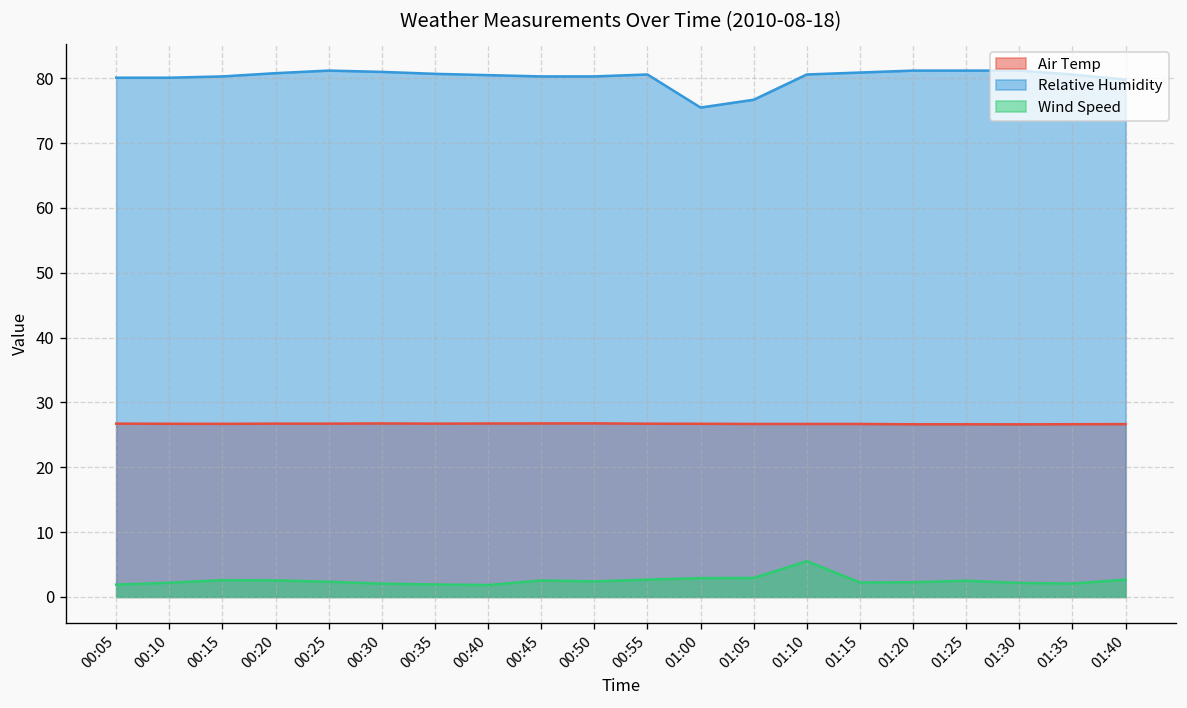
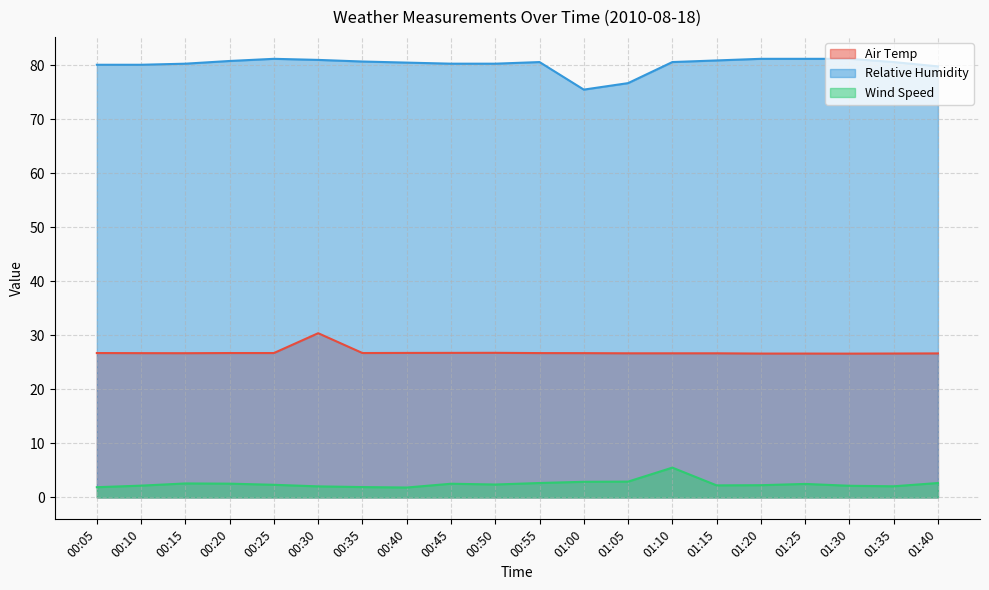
  {
    "Air Temp": {
      "00:05": 27,
      "00:10": 27,
      "00:15": 27,
      "00:20": 27,
      "00:25": 27,
-     "00:30": 27,
+     "00:30": 30,
      "00:35": 27,
      "00:40": 27,
      "00:45": 27,
      "00:50": 27,
      "00:55": 27,
      "01:00": 27,
      "01:05": 27,
      "01:10": 27,
      "01:15": 27,
      "01:20": 27,
      "01:25": 27,
      "01:30": 27,
      "01:35": 27,
      "01:40": 27
    },
    "Relative Humidity": {
      "00:05": 80,
      "00:10": 80,
      "00:15": 80,
      "00:20": 81,
      "00:25": 81,
      "00:30": 81,
      "00:35": 81,
      "00:40": 81,
      "00:45": 80,
      "00:50": 80,
      "00:55": 81,
      "01:00": 76,
      "01:05": 77,
      "01:10": 81,
      "01:15": 81,
      "01:20": 81,
      "01:25": 81
    },
    "Wind Speed": {
      "00:05": 2,
      "00:10": 2,
      "00:15": 3,
      "00:20": 3,
      "00:25": 2,
      "00:30": 2,
      "00:35": 2,
      "00:40": 2,
      "00:45": 3,
      "00:50": 2,
      "00:55": 3,
      "01:00": 3,
      "01:05": 3,
      "01:10": 6,
      "01:15": 2,
      "01:20": 2,
      "01:25": 2,
      "01:30": 2,
      "01:35": 2,
      "01:40": 3
    }
  }
